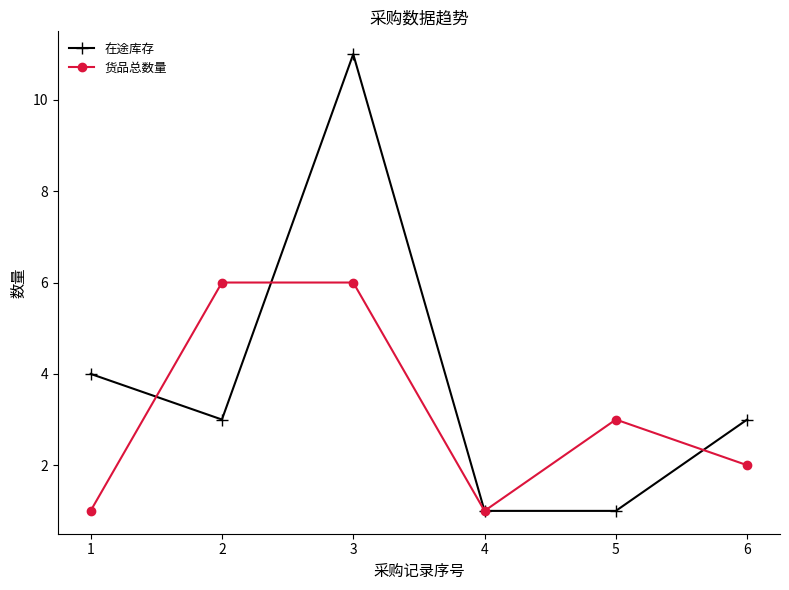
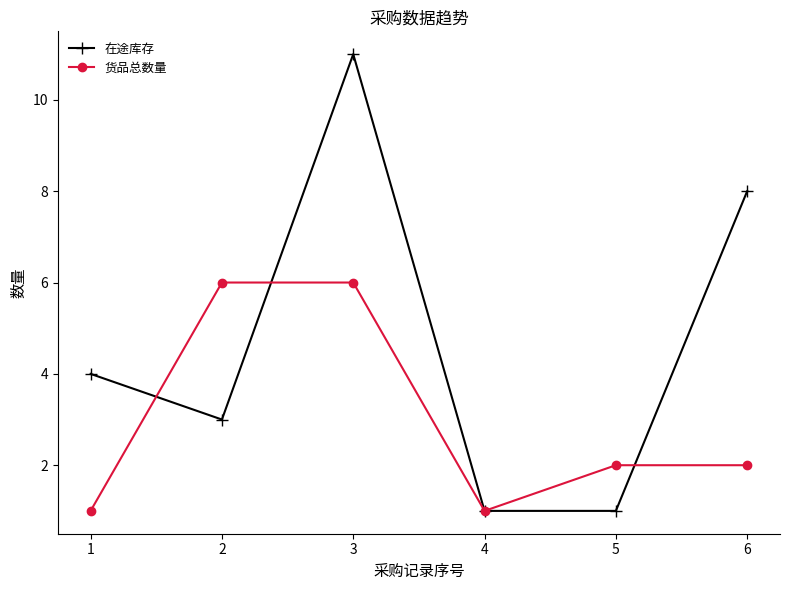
  {
    "在途库存": {
      "1": 4,
      "2": 3,
      "3": 11,
      "5": 1,
-     "6": 3
+     "6": 8
    },
    "货品总数量": {
      "1": 1,
      "2": 6,
      "3": 6,
-     "5": 3,
+     "5": 2,
      "6": 2
    }
  }
